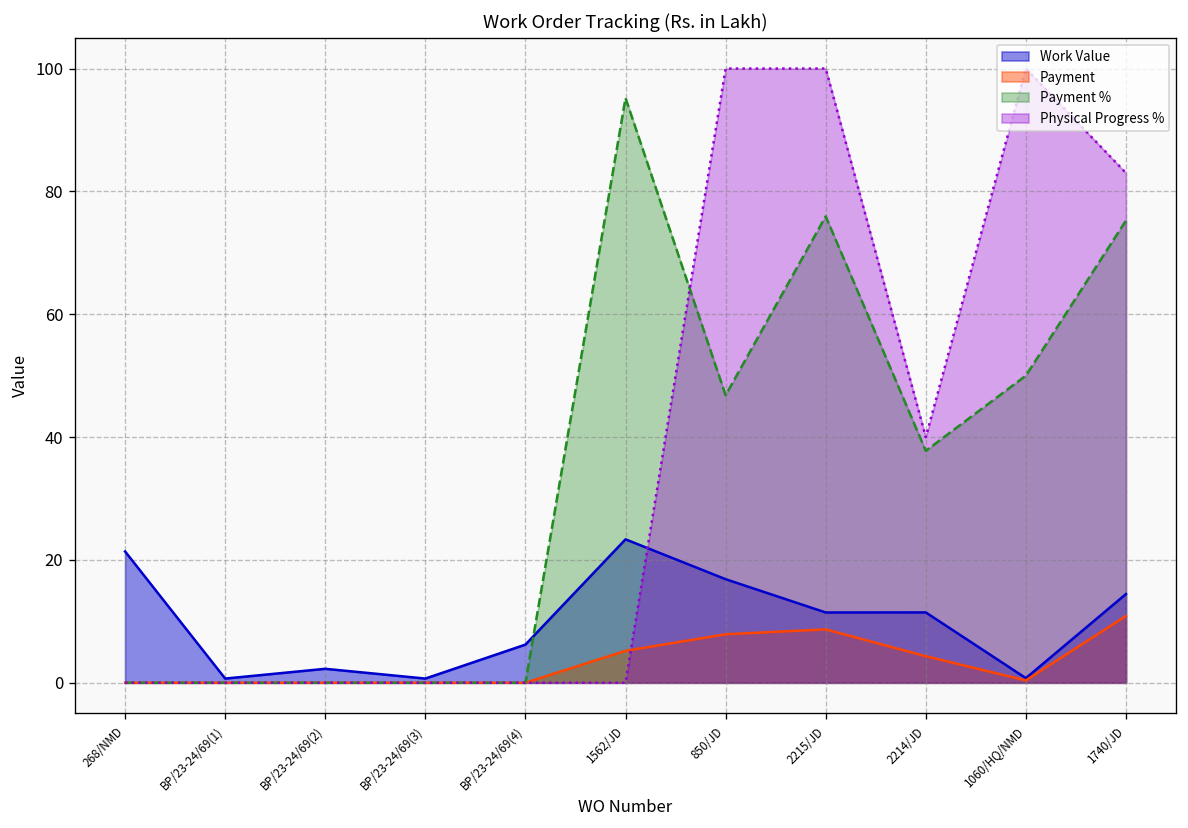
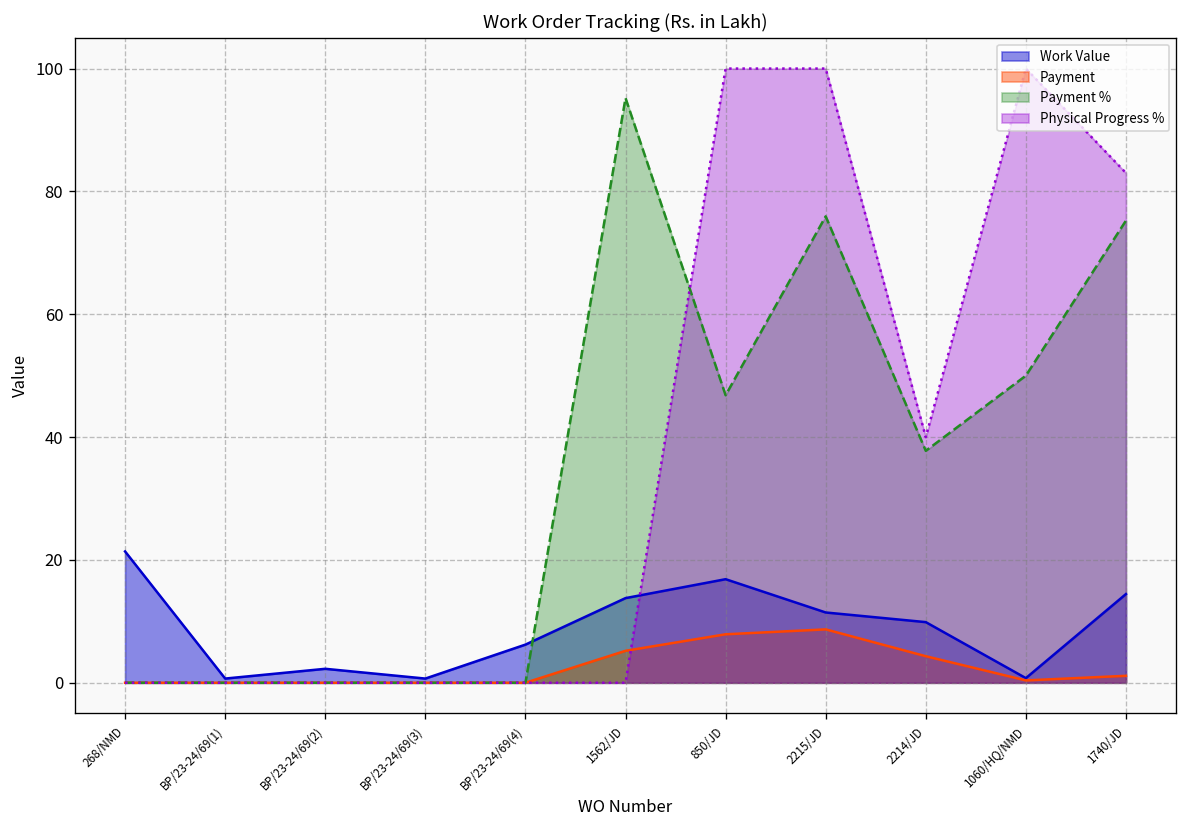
  {
    "Work Value": {
      "268/NMD": 21,
      "BP/23-24/69(1)": 1,
      "BP/23-24/69(2)": 2,
      "BP/23-24/69(3)": 1,
      "BP/23-24/69(4)": 6,
-     "1562/JD": 23,
+     "1562/JD": 14,
      "850/JD": 17,
      "2215/JD": 11,
-     "2214/JD": 11,
+     "2214/JD": 10,
      "1740/JD": 14
    },
    "Payment": {
      "1562/JD": 5,
      "850/JD": 8,
      "2215/JD": 9,
      "2214/JD": 4,
-     "1740/JD": 11
+     "1740/JD": 1
    },
    "Payment %": {
      "1562/JD": 95,
      "850/JD": 47,
      "2215/JD": 76,
      "2214/JD": 38,
      "1060/HQ/NMD": 50,
      "1740/JD": 75
    },
    "Physical Progress %": {
      "1562/JD": 0,
      "850/JD": 100,
      "2215/JD": 100,
      "2214/JD": 40,
      "1740/JD": 83
    }
  }
